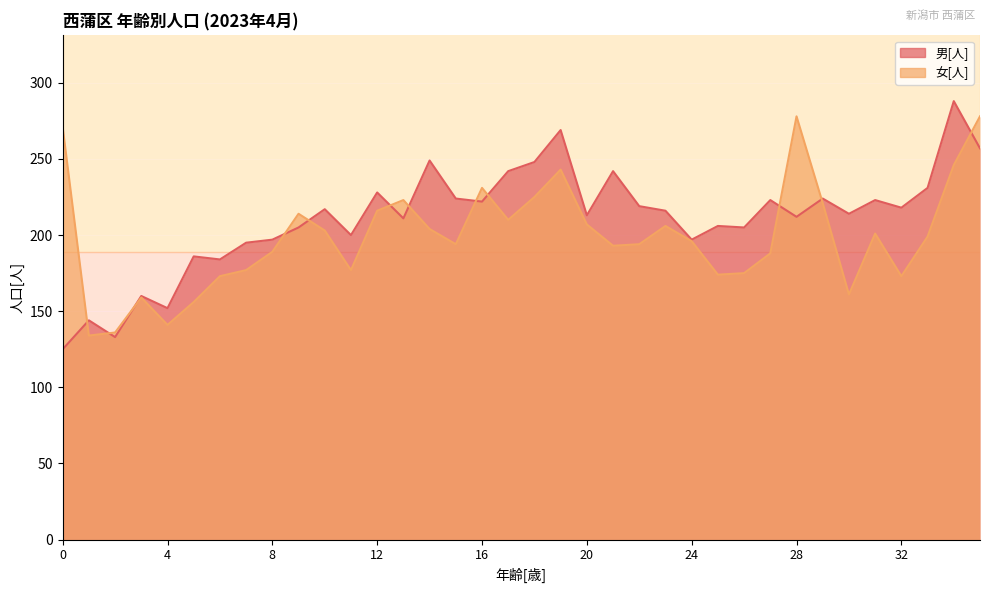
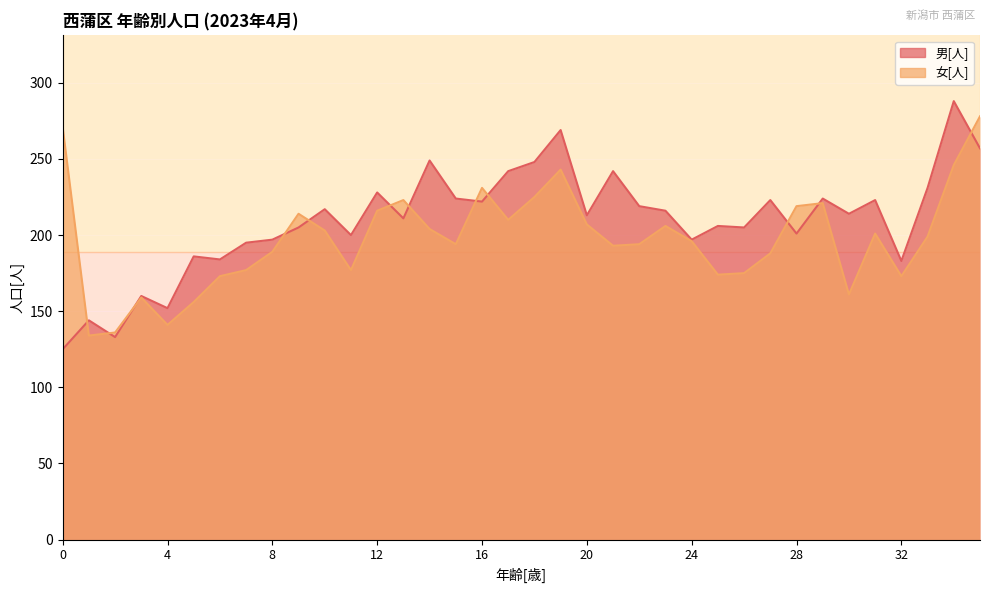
  {
    "男[人]": {
      "0": 125,
      "4": 152,
      "8": 197,
      "12": 228,
      "16": 222,
      "20": 213,
-     "28": 212,
-     "32": 218
+     "28": 201,
+     "32": 183
    },
    "女[人]": {
      "0": 271,
      "4": 141,
      "8": 189,
      "12": 216,
      "16": 231,
      "20": 207,
-     "28": 278,
+     "28": 219,
      "32": 173
    }
  }
